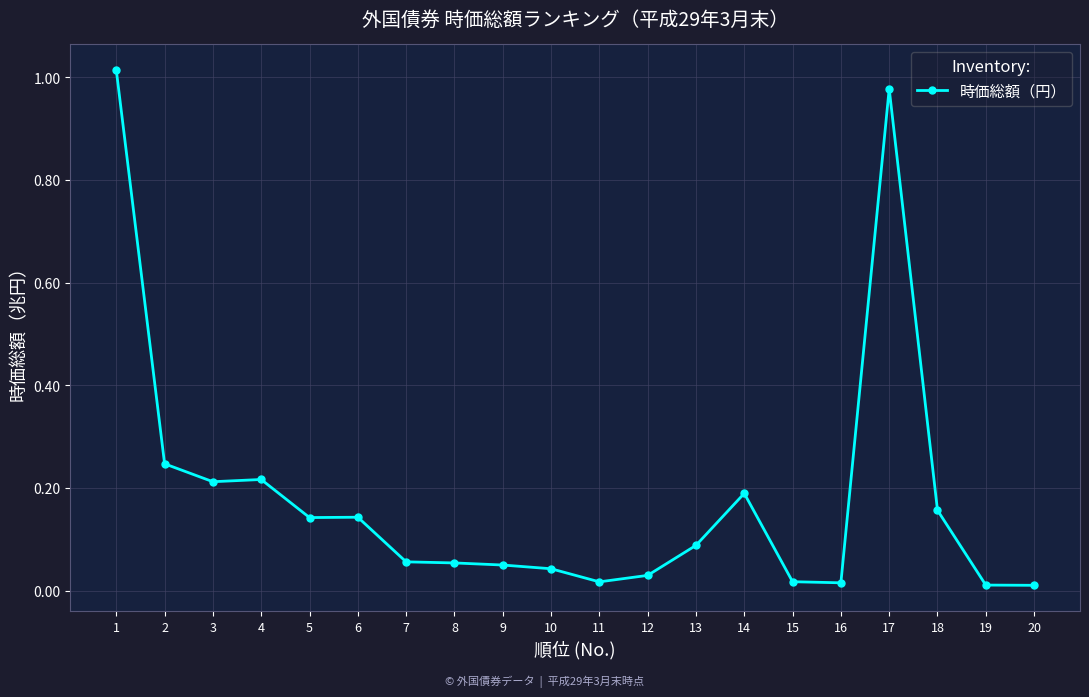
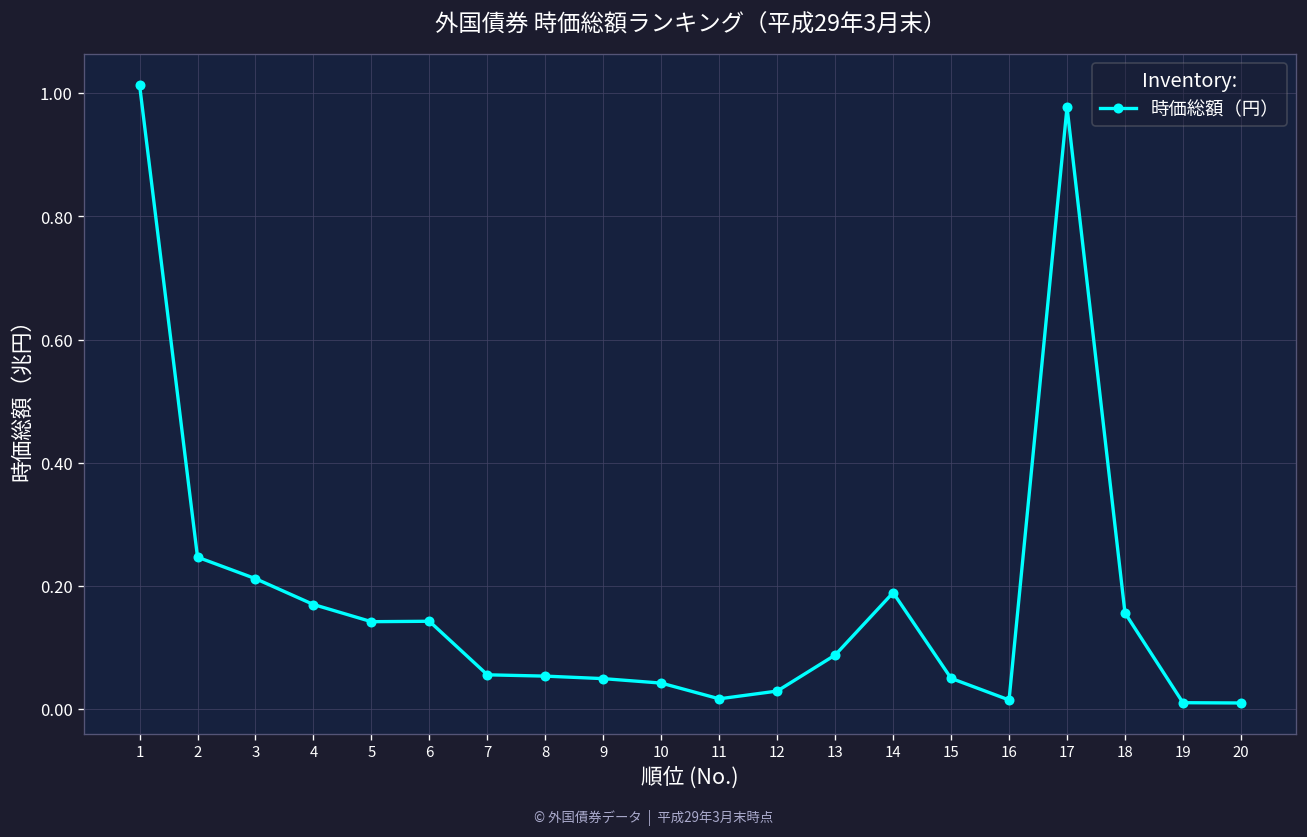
  {
    "1": 1.01,
    "2": 0.25,
    "3": 0.21,
-   "4": 0.22,
+   "4": 0.17,
    "5": 0.14,
    "6": 0.14,
    "7": 0.06,
    "8": 0.05,
    "9": 0.05,
    "10": 0.04,
    "11": 0.02,
    "12": 0.03,
    "13": 0.09,
    "14": 0.19,
-   "15": 0.02,
+   "15": 0.05,
    "16": 0.02,
    "17": 0.98,
    "18": 0.16,
    "19": 0.01,
    "20": 0.01
  }
